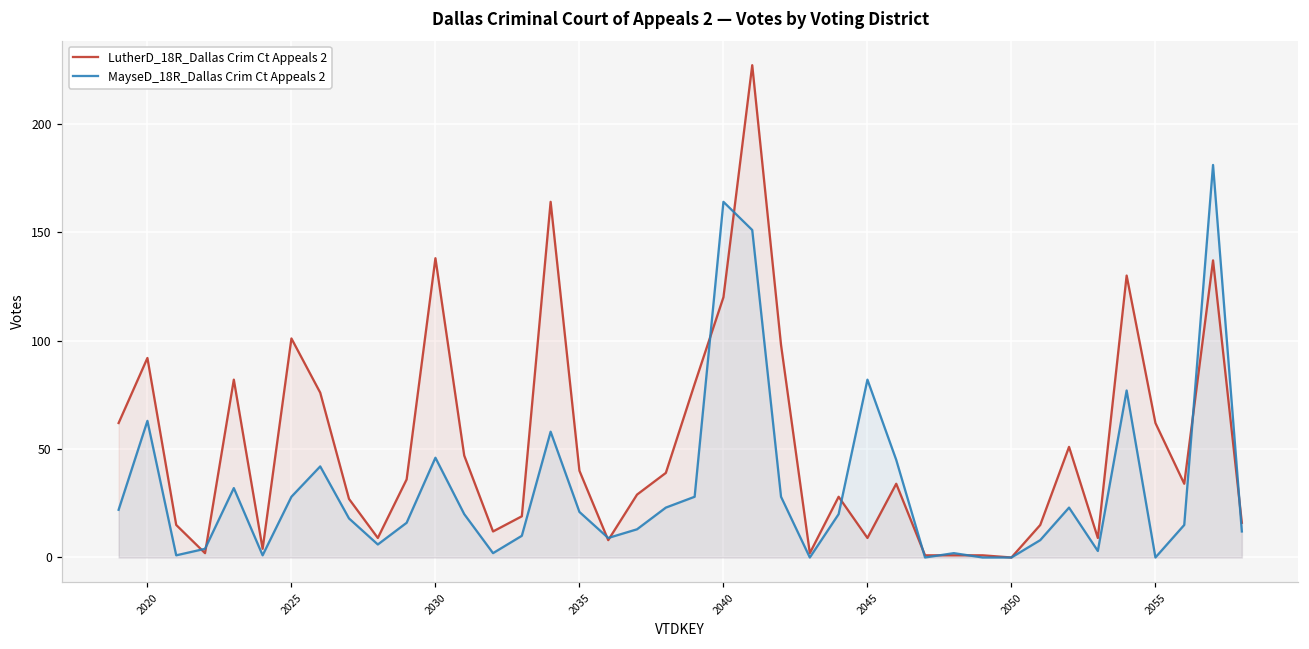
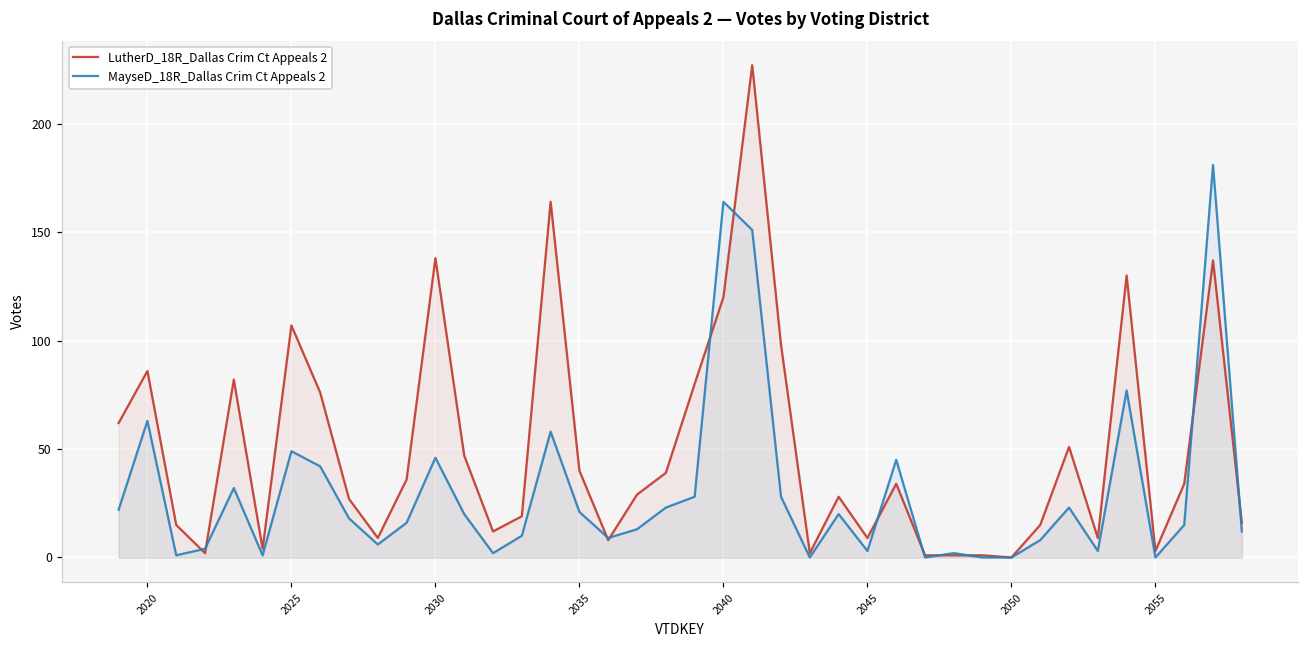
  {
    "LutherD_18R_Dallas Crim Ct Appeals 2": {
-     "2020": 92,
-     "2025": 101,
+     "2020": 86,
+     "2025": 107,
      "2030": 138,
      "2035": 40,
      "2040": 120,
      "2045": 9,
-     "2055": 62
+     "2055": 3
    },
    "MayseD_18R_Dallas Crim Ct Appeals 2": {
      "2020": 63,
-     "2025": 28,
+     "2025": 49,
      "2030": 46,
      "2035": 21,
      "2040": 164,
-     "2045": 82,
+     "2045": 3,
      "2055": 0
    }
  }
